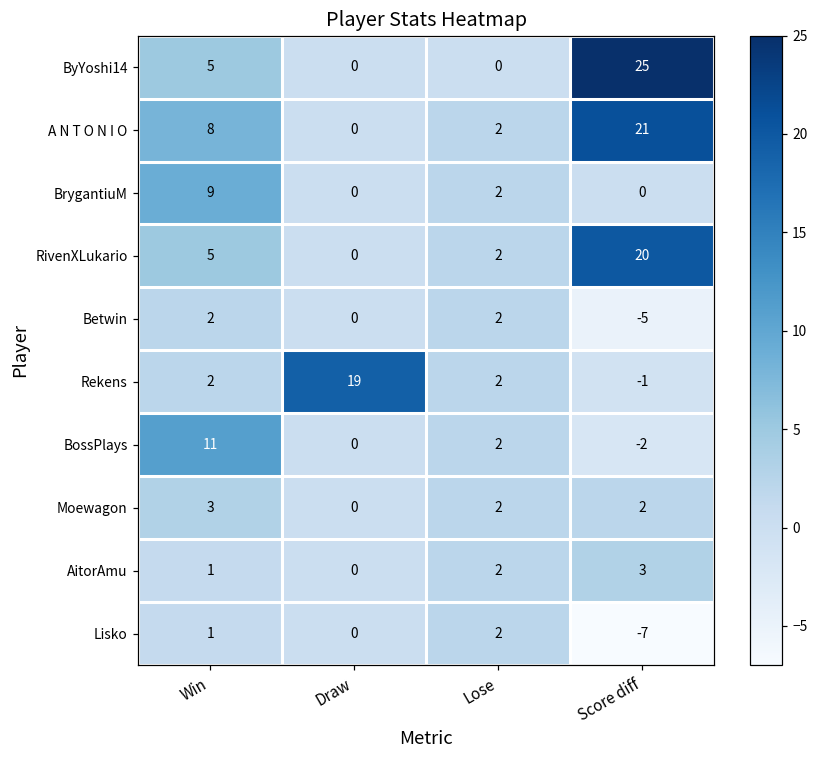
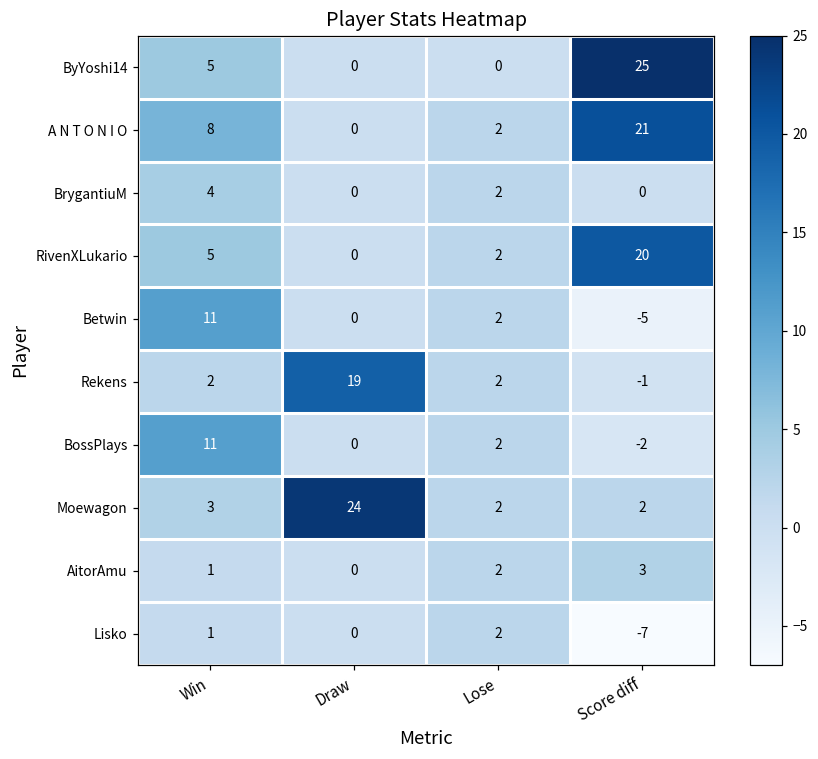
  {
    "ByYoshi14": {
      "Win": 5,
      "Draw": 0,
      "Lose": 0,
      "Score diff": 25
    },
    "A N T O N I O": {
      "Win": 8,
      "Draw": 0,
      "Lose": 2,
      "Score diff": 21
    },
    "BrygantiuM": {
-     "Win": 9,
+     "Win": 4,
      "Draw": 0,
      "Lose": 2,
      "Score diff": 0
    },
    "RivenXLukario": {
      "Win": 5,
      "Draw": 0,
      "Lose": 2,
      "Score diff": 20
    },
    "Betwin": {
-     "Win": 2,
+     "Win": 11,
      "Draw": 0,
      "Lose": 2,
      "Score diff": -5
    },
    "Rekens": {
      "Win": 2,
      "Draw": 19,
      "Lose": 2,
      "Score diff": -1
    },
    "BossPlays": {
      "Win": 11,
      "Draw": 0,
      "Lose": 2,
      "Score diff": -2
    },
    "Moewagon": {
      "Win": 3,
-     "Draw": 0,
+     "Draw": 24,
      "Lose": 2,
      "Score diff": 2
    },
    "AitorAmu": {
      "Win": 1,
      "Draw": 0,
      "Lose": 2,
      "Score diff": 3
    },
    "Lisko": {
      "Win": 1,
      "Draw": 0,
      "Lose": 2,
      "Score diff": -7
    }
  }
